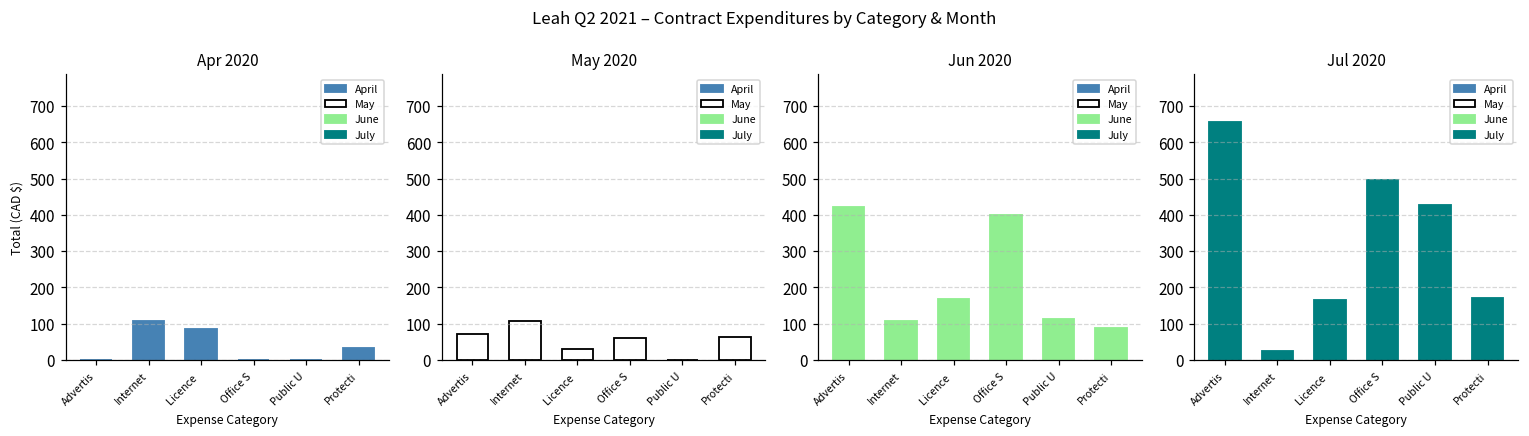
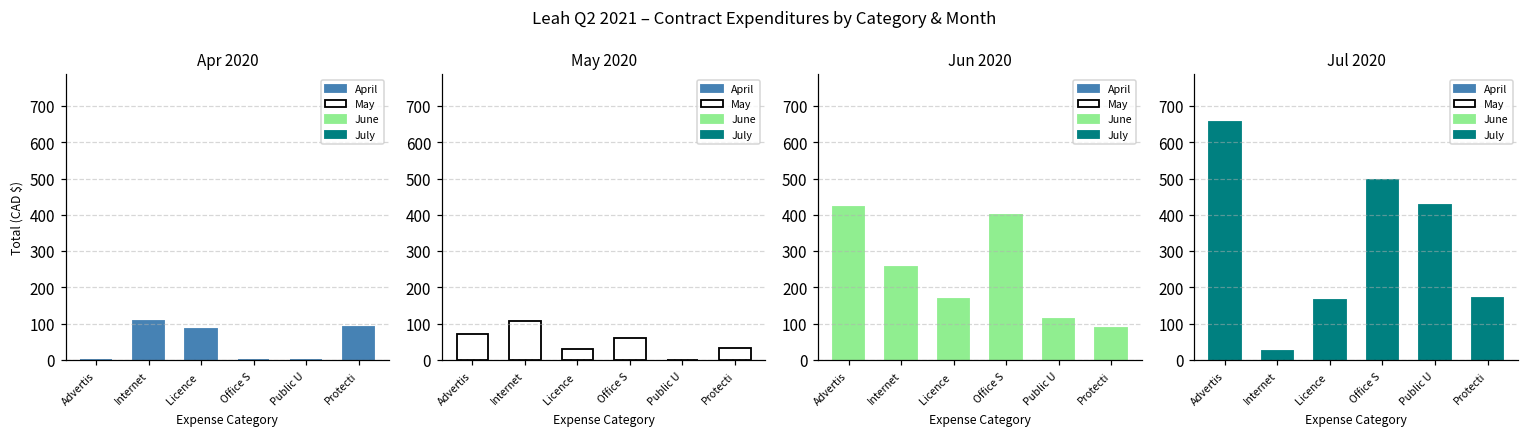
  {
    "Apr 2020": {
      "Advertis": 0,
      "Internet": 110,
      "Licence": 90,
      "Office S": 0,
      "Public U": 0,
-     "Protecti": 30
+     "Protecti": 90
    },
    "May 2020": {
      "Advertis": 70,
      "Internet": 110,
      "Licence": 30,
      "Office S": 60,
      "Public U": 0,
-     "Protecti": 60
+     "Protecti": 30
    },
    "Jun 2020": {
      "Advertis": 420,
-     "Internet": 110,
+     "Internet": 260,
      "Licence": 170,
      "Office S": 400,
      "Public U": 110,
      "Protecti": 90
    },
    "Jul 2020": {
      "Advertis": 660,
      "Internet": 20,
      "Licence": 160,
      "Office S": 500,
      "Public U": 430,
      "Protecti": 170
    }
  }
